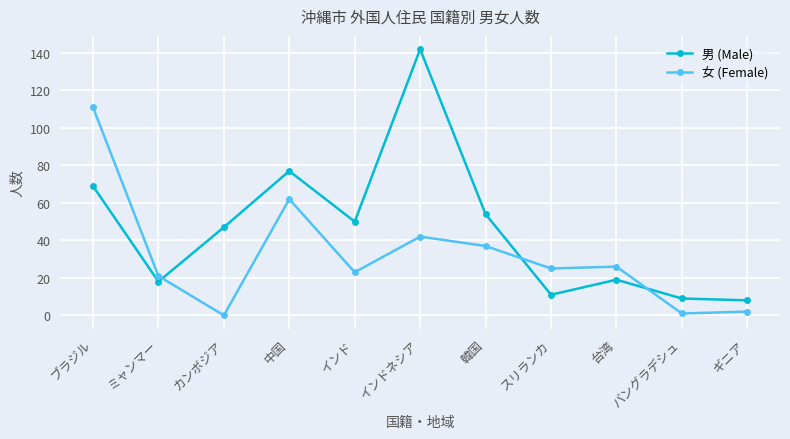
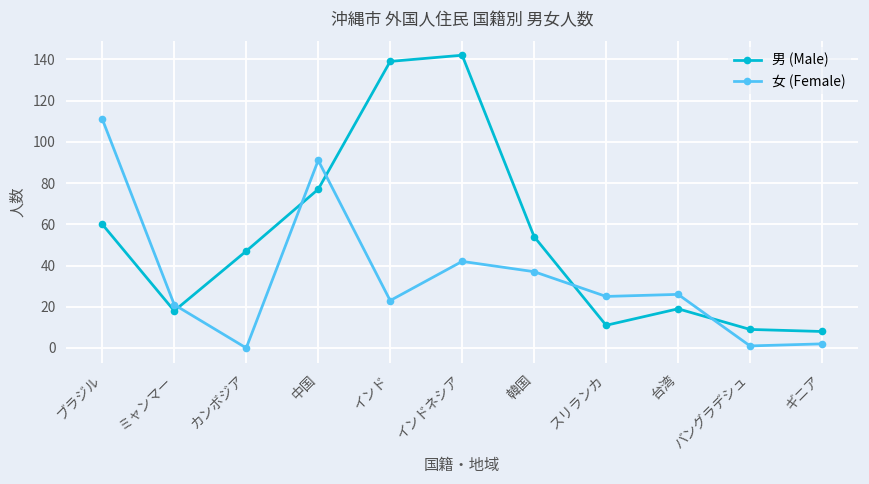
  {
    "男 (Male)": {
-     "ブラジル": 69,
+     "ブラジル": 60,
      "ミャンマー": 18,
      "カンボジア": 47,
      "中国": 77,
-     "インド": 50,
+     "インド": 139,
      "インドネシア": 142,
      "韓国": 54,
      "スリランカ": 11,
      "台湾": 19,
      "バングラデシュ": 9,
      "ギニア": 8
    },
    "女 (Female)": {
      "ブラジル": 111,
      "ミャンマー": 21,
      "カンボジア": 0,
-     "中国": 62,
+     "中国": 91,
      "インド": 23,
      "インドネシア": 42,
      "韓国": 37,
      "スリランカ": 25,
      "台湾": 26,
      "バングラデシュ": 1,
      "ギニア": 2
    }
  }
